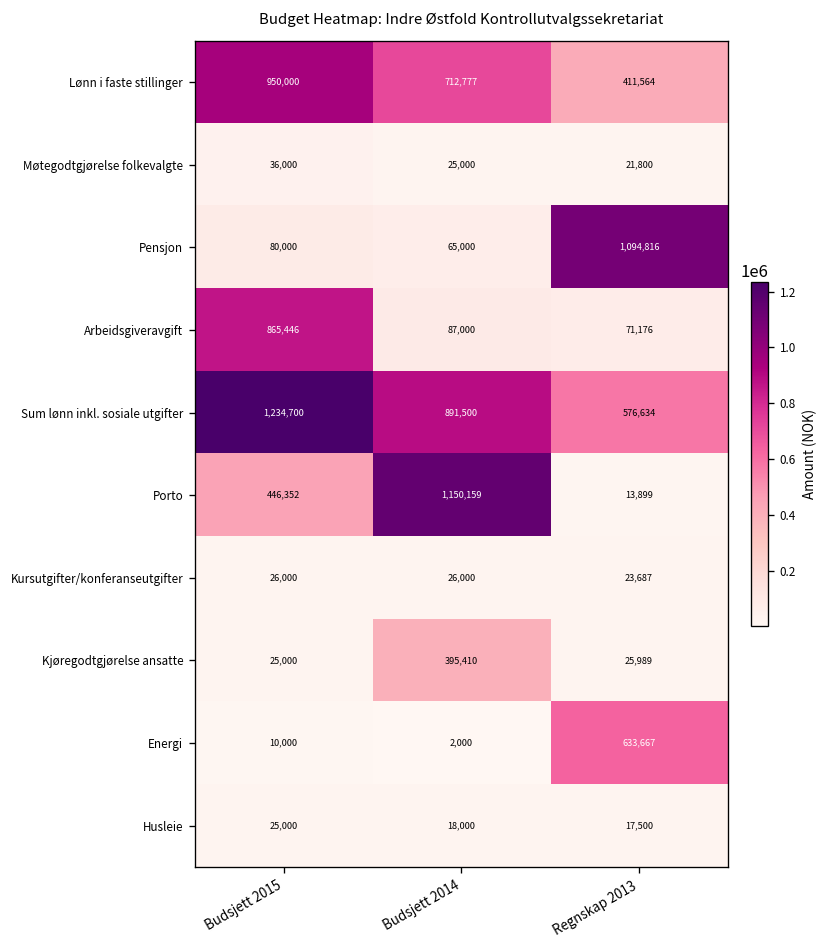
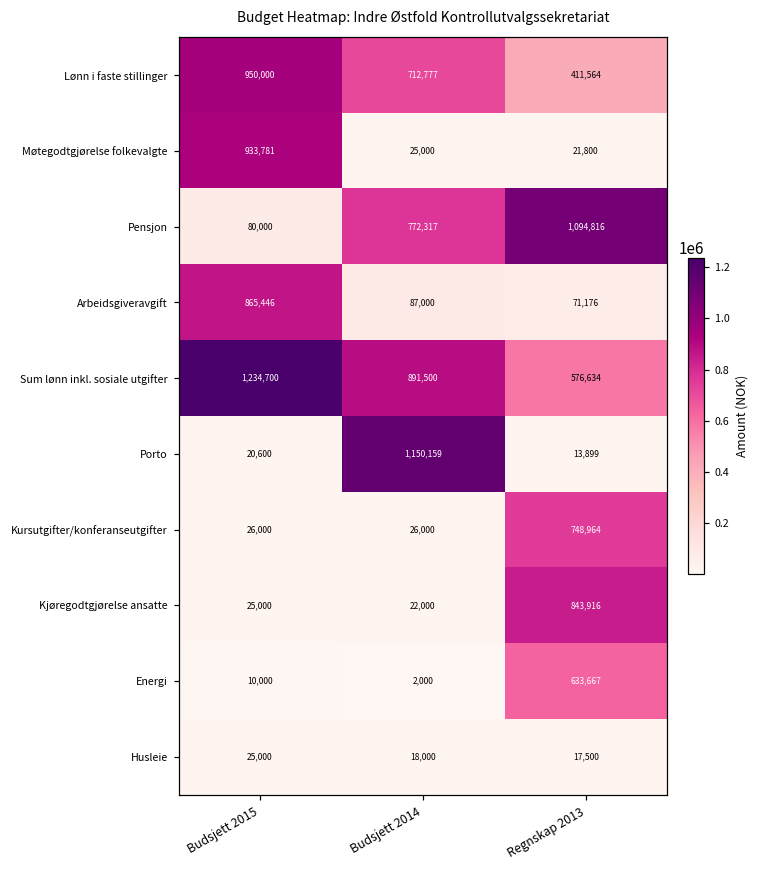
  {
    "Lønn i faste stillinger": {
      "Budsjett 2015": "950,000",
      "Budsjett 2014": "712,777",
      "Regnskap 2013": "411,564"
    },
    "Møtegodtgjørelse folkevalgte": {
-     "Budsjett 2015": "36,000",
+     "Budsjett 2015": "933,781",
      "Budsjett 2014": "25,000",
      "Regnskap 2013": "21,800"
    },
    "Pensjon": {
      "Budsjett 2015": "80,000",
-     "Budsjett 2014": "65,000",
+     "Budsjett 2014": "772,317",
      "Regnskap 2013": "1,094,816"
    },
    "Arbeidsgiveravgift": {
      "Budsjett 2015": "865,446",
      "Budsjett 2014": "87,000",
      "Regnskap 2013": "71,176"
    },
    "Sum lønn inkl. sosiale utgifter": {
      "Budsjett 2015": "1,234,700",
      "Budsjett 2014": "891,500",
      "Regnskap 2013": "576,634"
    },
    "Porto": {
-     "Budsjett 2015": "446,352",
+     "Budsjett 2015": "20,600",
      "Budsjett 2014": "1,150,159",
      "Regnskap 2013": "13,899"
    },
    "Kursutgifter/konferanseutgifter": {
      "Budsjett 2015": "26,000",
      "Budsjett 2014": "26,000",
-     "Regnskap 2013": "23,687"
+     "Regnskap 2013": "748,964"
    },
    "Kjøregodtgjørelse ansatte": {
      "Budsjett 2015": "25,000",
-     "Budsjett 2014": "395,410",
-     "Regnskap 2013": "25,989"
+     "Budsjett 2014": "22,000",
+     "Regnskap 2013": "843,916"
    },
    "Energi": {
      "Budsjett 2015": "10,000",
      "Budsjett 2014": "2,000",
      "Regnskap 2013": "633,667"
    },
    "Husleie": {
      "Budsjett 2015": "25,000",
      "Budsjett 2014": "18,000",
      "Regnskap 2013": "17,500"
    }
  }
